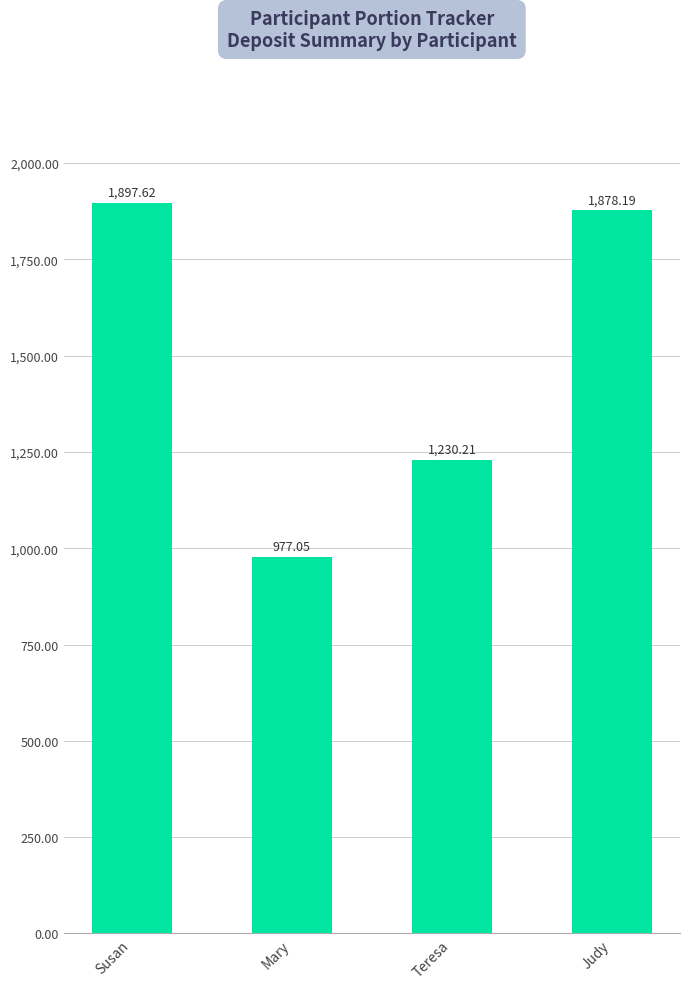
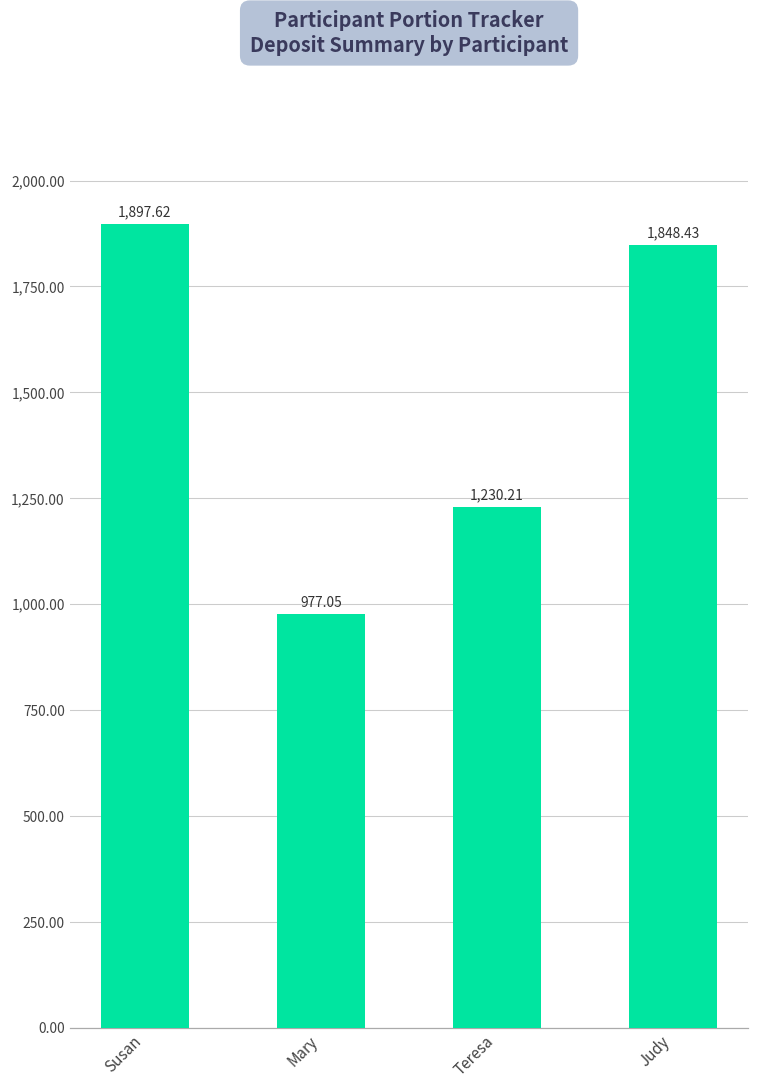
  {
    "Susan": "1,897.62",
    "Mary": "977.05",
    "Teresa": "1,230.21",
-   "Judy": "1,878.19"
+   "Judy": "1,848.43"
  }
